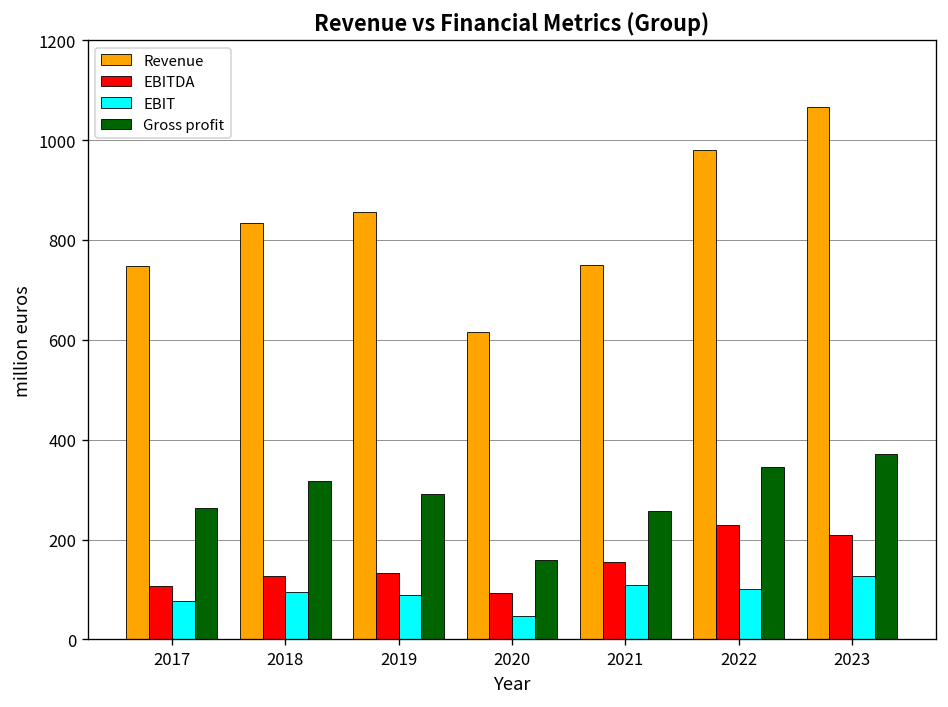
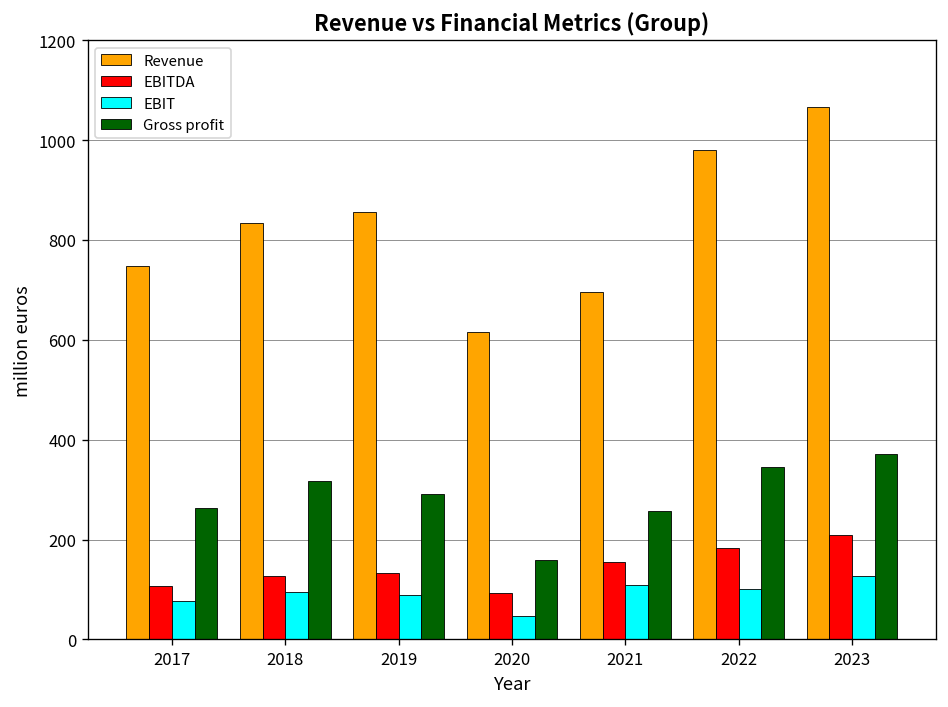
  {
    "Revenue": {
      "2017": 750,
      "2018": 830,
      "2019": 860,
      "2020": 620,
-     "2021": 750,
+     "2021": 690,
      "2022": 980,
      "2023": 1070
    },
    "EBITDA": {
      "2017": 110,
      "2018": 130,
      "2019": 130,
      "2020": 90,
      "2021": 160,
-     "2022": 230,
+     "2022": 180,
      "2023": 210
    },
    "EBIT": {
      "2017": 80,
      "2018": 90,
      "2019": 90,
      "2020": 50,
      "2021": 110,
      "2022": 100,
      "2023": 130
    },
    "Gross profit": {
      "2017": 260,
      "2018": 320,
      "2019": 290,
      "2020": 160,
      "2021": 260,
      "2022": 350,
      "2023": 370
    }
  }
